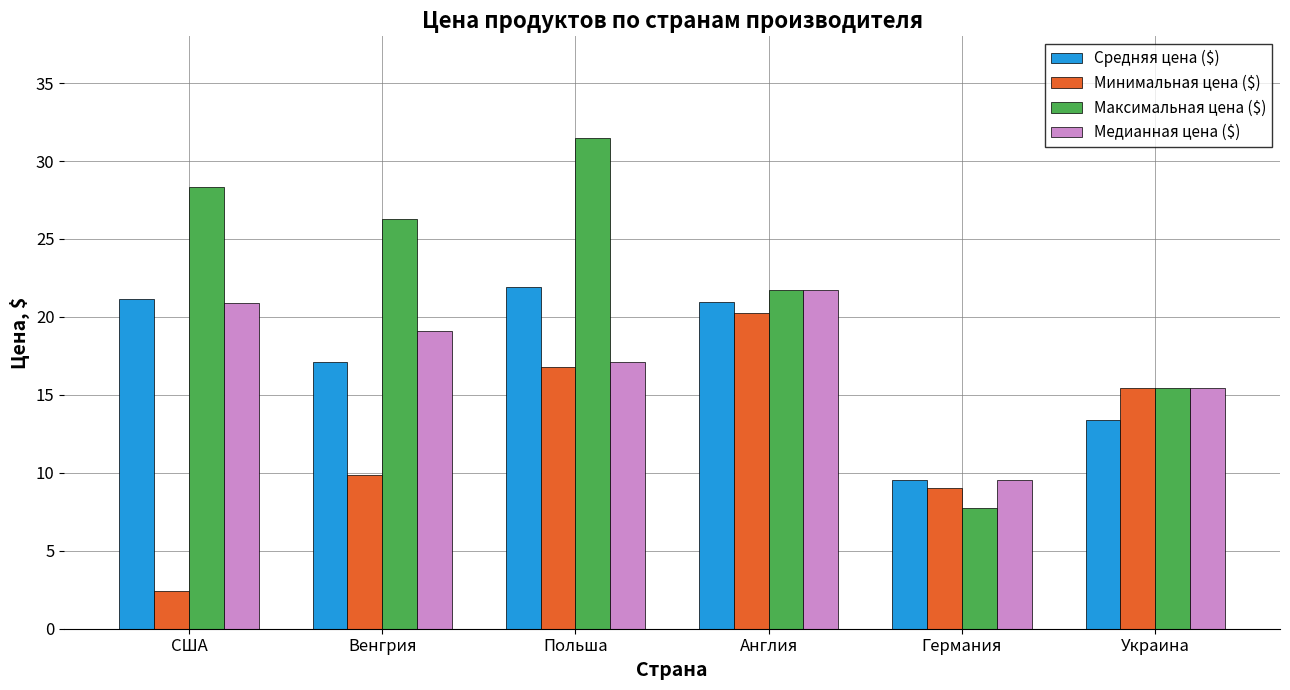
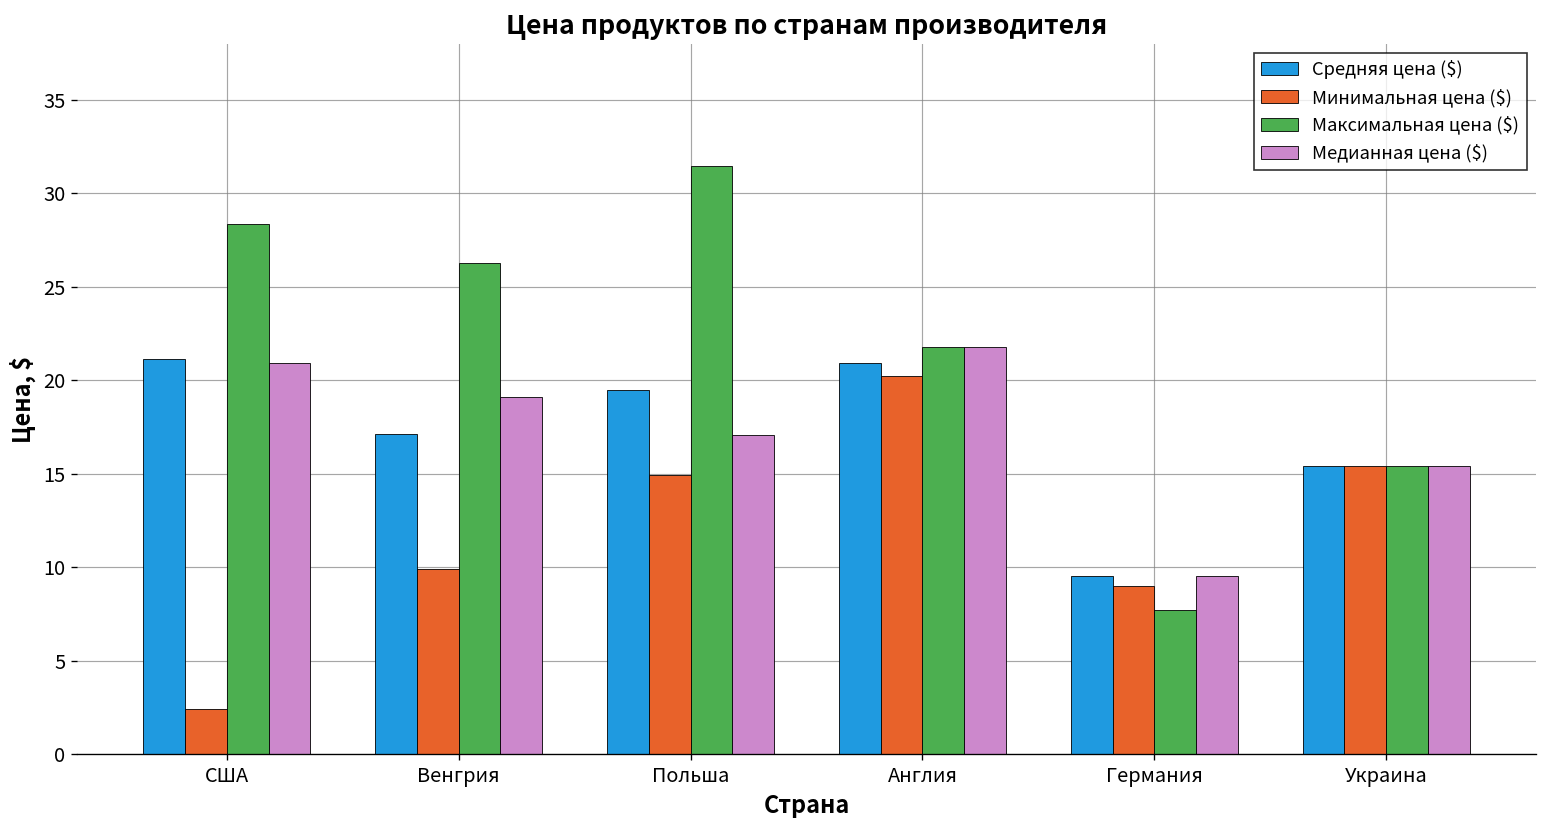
  {
    "Средняя цена ($)": {
      "США": 21.2,
      "Венгрия": 17.1,
-     "Польша": 22.0,
+     "Польша": 19.5,
      "Англия": 20.9,
      "Германия": 9.5,
-     "Украина": 13.4
+     "Украина": 15.4
    },
    "Минимальная цена ($)": {
      "США": 2.4,
      "Венгрия": 9.9,
-     "Польша": 16.8,
+     "Польша": 14.9,
      "Англия": 20.3,
      "Германия": 9.0,
      "Украина": 15.4
    },
    "Максимальная цена ($)": {
      "США": 28.3,
      "Венгрия": 26.3,
      "Польша": 31.5,
      "Англия": 21.8,
      "Германия": 7.7,
      "Украина": 15.4
    },
    "Медианная цена ($)": {
      "США": 20.9,
      "Венгрия": 19.1,
      "Польша": 17.1,
      "Англия": 21.8,
      "Германия": 9.5,
      "Украина": 15.4
    }
  }
